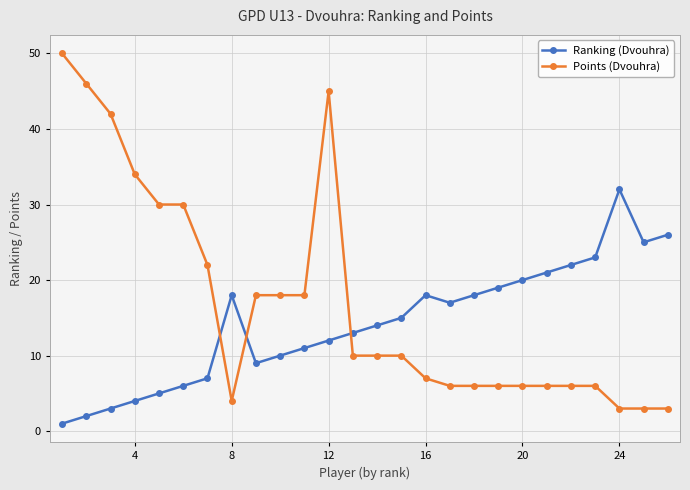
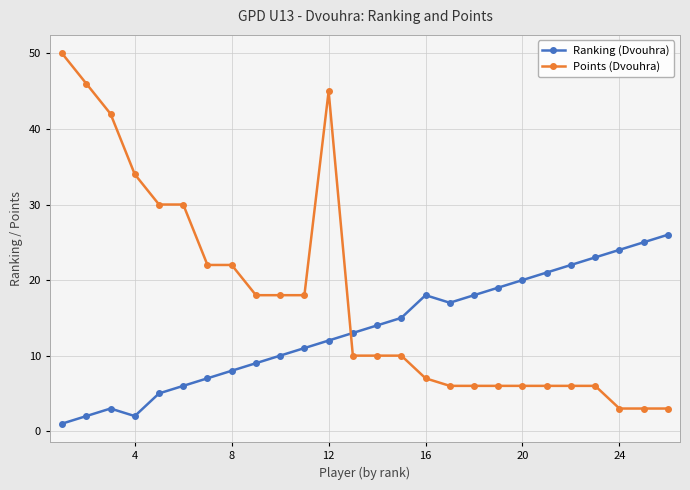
  {
    "Ranking (Dvouhra)": {
-     "4": 4,
-     "8": 18,
+     "4": 2,
+     "8": 8,
      "12": 12,
      "16": 18,
      "20": 20,
-     "24": 32
+     "24": 24
    },
    "Points (Dvouhra)": {
      "4": 34,
-     "8": 4,
+     "8": 22,
      "12": 45,
      "16": 7,
      "20": 6,
      "24": 3
    }
  }
